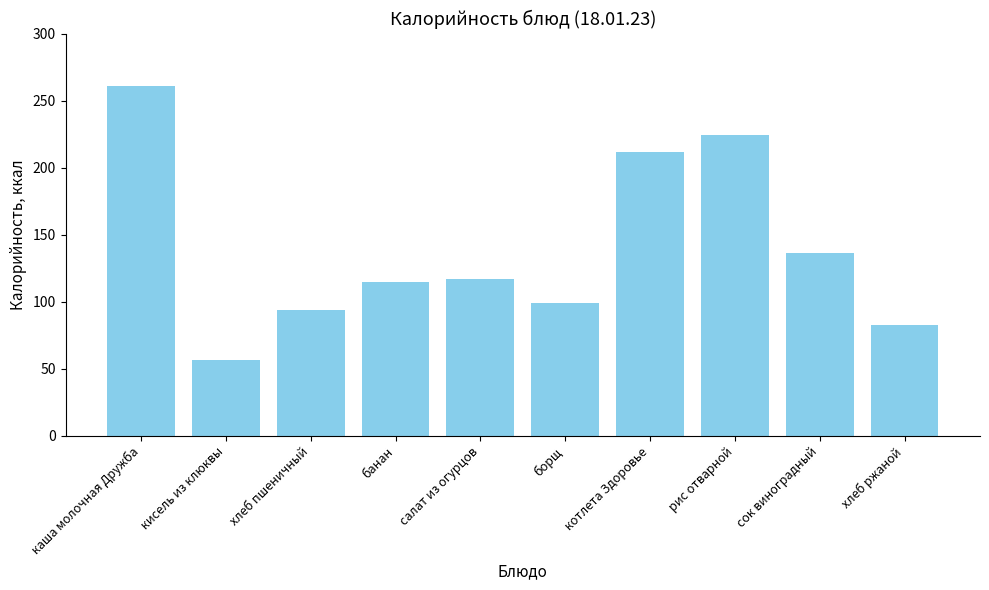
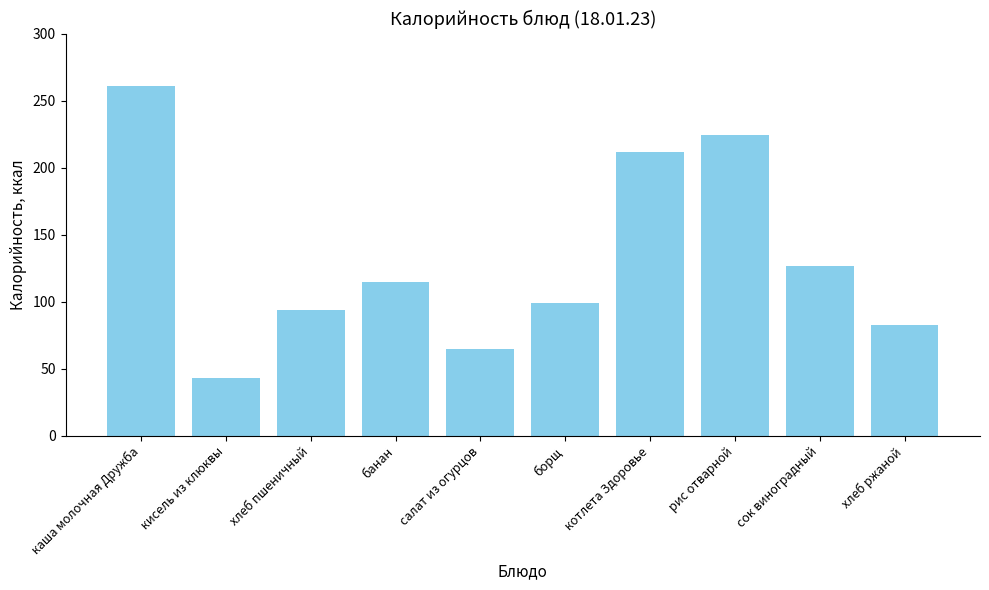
  {
    "каша молочная Дружба": 261,
-   "кисель из клюквы": 57,
+   "кисель из клюквы": 43,
    "хлеб пшеничный": 94,
    "банан": 115,
-   "салат из огурцов": 117,
+   "салат из огурцов": 65,
    "борщ": 99,
    "котлета Здоровье": 211,
    "рис отварной": 224,
-   "сок виноградный": 136,
+   "сок виноградный": 127,
    "хлеб ржаной": 83
  }
